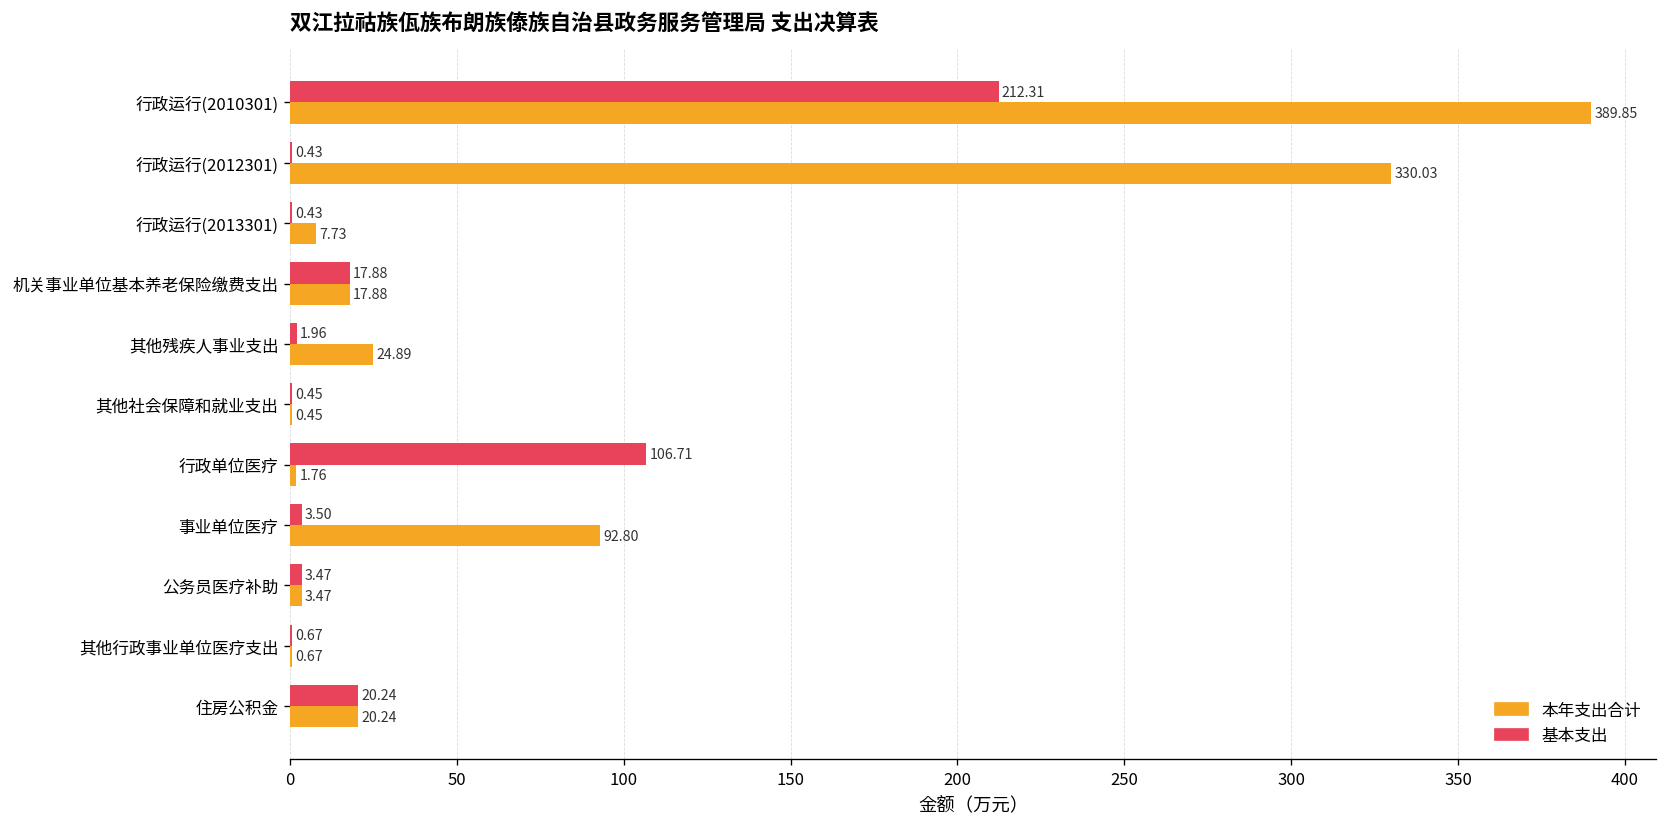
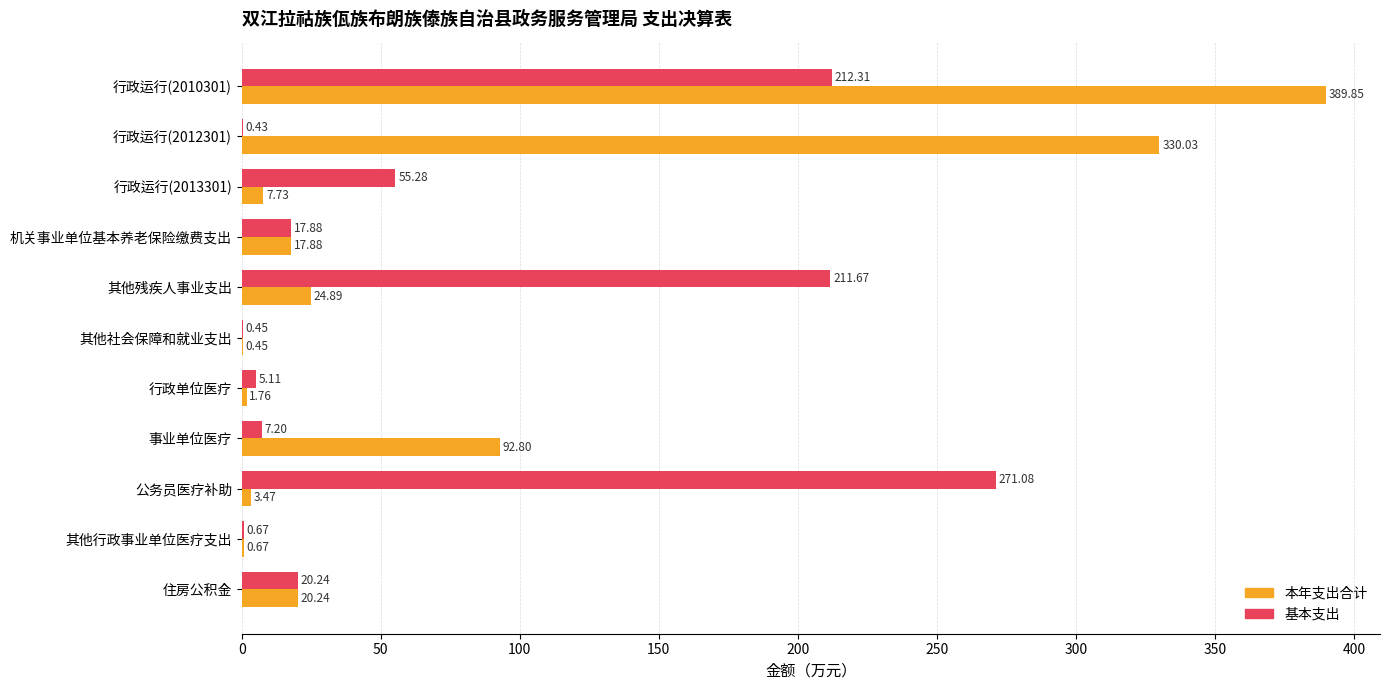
  {
    "本年支出合计": {
      "行政运行(2010301)": 389.85,
      "行政运行(2012301)": 330.03,
      "行政运行(2013301)": 7.73,
      "机关事业单位基本养老保险缴费支出": 17.88,
      "其他残疾人事业支出": 24.89,
      "其他社会保障和就业支出": 0.45,
      "行政单位医疗": 1.76,
      "事业单位医疗": 92.80,
      "公务员医疗补助": 3.47,
      "其他行政事业单位医疗支出": 0.67,
      "住房公积金": 20.24
    },
    "基本支出": {
      "行政运行(2010301)": 212.31,
      "行政运行(2012301)": 0.43,
-     "行政运行(2013301)": 0.43,
+     "行政运行(2013301)": 55.28,
      "机关事业单位基本养老保险缴费支出": 17.88,
-     "其他残疾人事业支出": 1.96,
+     "其他残疾人事业支出": 211.67,
      "其他社会保障和就业支出": 0.45,
-     "行政单位医疗": 106.71,
-     "事业单位医疗": 3.50,
-     "公务员医疗补助": 3.47,
+     "行政单位医疗": 5.11,
+     "事业单位医疗": 7.20,
+     "公务员医疗补助": 271.08,
      "其他行政事业单位医疗支出": 0.67,
      "住房公积金": 20.24
    }
  }
